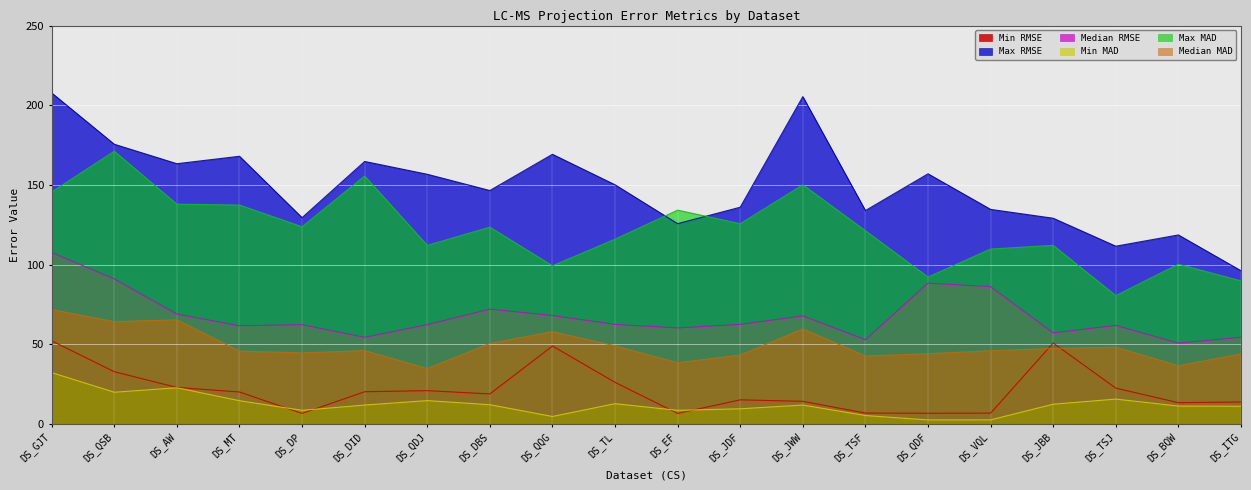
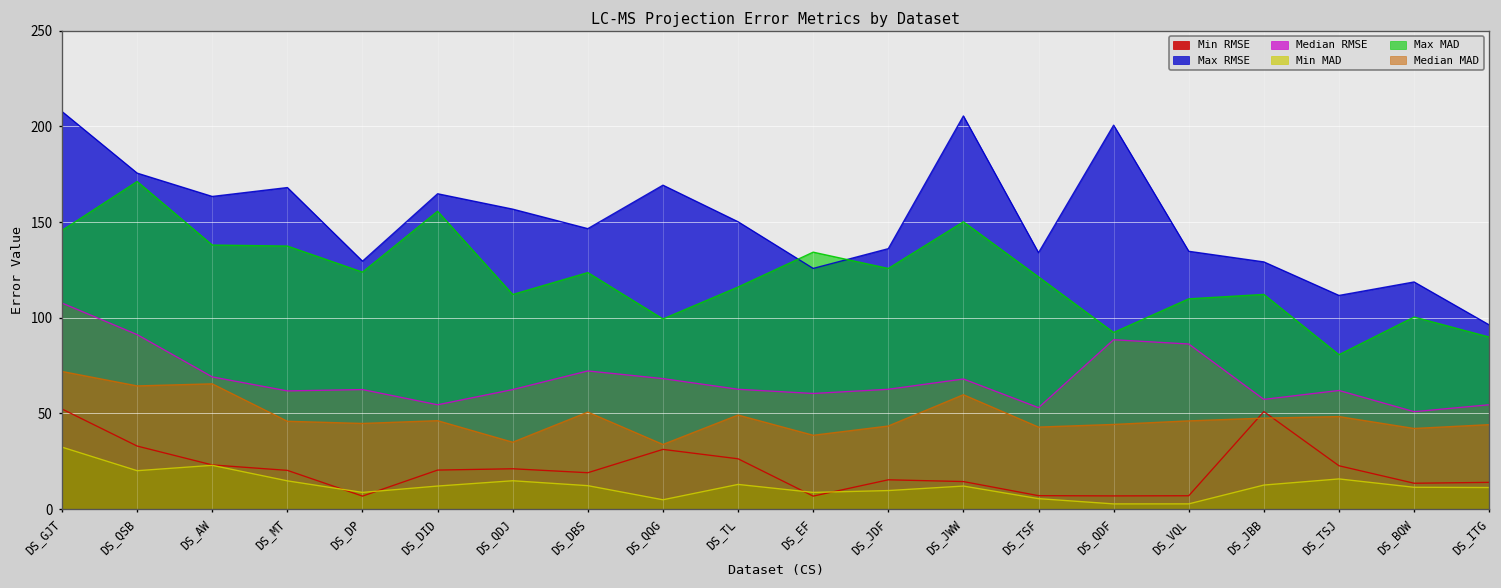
  {
    "Min RMSE": {
      "DS_GJT": 52,
      "DS_QSB": 33,
      "DS_MT": 20,
      "DS_DP": 7,
      "DS_DID": 20,
      "DS_QDJ": 21,
      "DS_DBS": 19,
-     "DS_QQG": 49,
+     "DS_QQG": 31,
      "DS_TL": 26,
      "DS_EF": 7,
      "DS_JDF": 15,
      "DS_JWW": 14,
      "DS_QDF": 7,
      "DS_VQL": 7,
      "DS_JBB": 51,
      "DS_TSJ": 23,
      "DS_BQW": 13,
      "DS_ITG": 14
    },
    "Max RMSE": {
      "DS_GJT": 208,
      "DS_QSB": 176,
      "DS_AW": 163,
      "DS_MT": 168,
      "DS_DP": 130,
      "DS_DID": 165,
      "DS_QDJ": 157,
      "DS_DBS": 147,
      "DS_QQG": 169,
      "DS_TL": 150,
      "DS_EF": 126,
      "DS_JDF": 136,
      "DS_JWW": 205,
      "DS_TSF": 134,
-     "DS_QDF": 157,
+     "DS_QDF": 201,
      "DS_VQL": 135,
      "DS_JBB": 129,
      "DS_TSJ": 112,
      "DS_BQW": 119,
      "DS_ITG": 96
    },
    "Median RMSE": {
      "DS_GJT": 108,
      "DS_QSB": 91,
      "DS_AW": 69,
      "DS_MT": 62,
      "DS_DP": 62,
      "DS_DID": 54,
      "DS_QDJ": 62,
      "DS_DBS": 72,
      "DS_QQG": 68,
      "DS_TL": 63,
      "DS_EF": 60,
      "DS_JDF": 63,
      "DS_JWW": 68,
      "DS_TSF": 53,
      "DS_QDF": 88,
      "DS_VQL": 86,
      "DS_JBB": 57,
      "DS_TSJ": 62,
      "DS_BQW": 51,
      "DS_ITG": 54
    },
    "Min MAD": {
      "DS_GJT": 32,
      "DS_QSB": 20,
      "DS_MT": 15,
      "DS_DP": 9,
      "DS_DID": 12,
      "DS_QDJ": 15,
      "DS_DBS": 12,
      "DS_QQG": 5,
      "DS_TL": 13,
      "DS_EF": 9,
      "DS_JDF": 10,
      "DS_JWW": 12,
      "DS_QDF": 3,
      "DS_VQL": 3,
      "DS_JBB": 13,
      "DS_TSJ": 16,
      "DS_BQW": 11,
      "DS_ITG": 11
    },
    "Max MAD": {
      "DS_GJT": 146,
      "DS_QSB": 171,
      "DS_AW": 138,
      "DS_MT": 137,
      "DS_DP": 124,
      "DS_DID": 156,
      "DS_QDJ": 112,
      "DS_DBS": 124,
      "DS_QQG": 99,
      "DS_TL": 116,
      "DS_EF": 134,
      "DS_JDF": 126,
      "DS_JWW": 150,
      "DS_TSF": 121,
      "DS_QDF": 92,
      "DS_VQL": 110,
      "DS_JBB": 112,
      "DS_TSJ": 81,
      "DS_BQW": 100,
      "DS_ITG": 90
    },
    "Median MAD": {
      "DS_GJT": 72,
      "DS_QSB": 64,
      "DS_AW": 65,
      "DS_MT": 46,
      "DS_DP": 45,
      "DS_DID": 46,
      "DS_QDJ": 35,
      "DS_DBS": 51,
-     "DS_QQG": 58,
+     "DS_QQG": 34,
      "DS_TL": 49,
      "DS_EF": 39,
      "DS_JDF": 43,
      "DS_JWW": 60,
      "DS_TSF": 43,
      "DS_QDF": 44,
      "DS_VQL": 46,
      "DS_JBB": 47,
      "DS_TSJ": 48,
-     "DS_BQW": 37,
+     "DS_BQW": 42,
      "DS_ITG": 44
    }
  }
